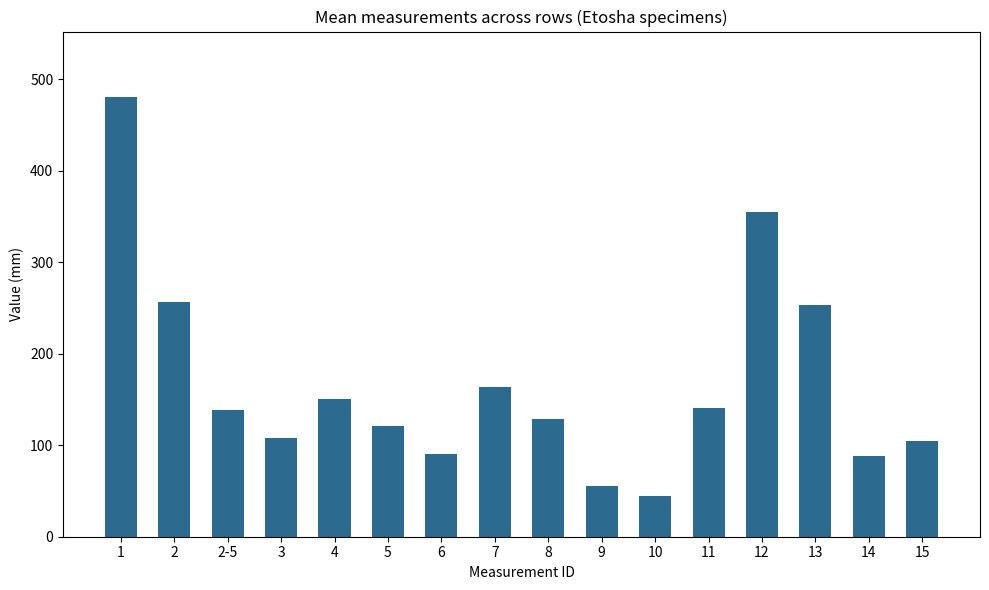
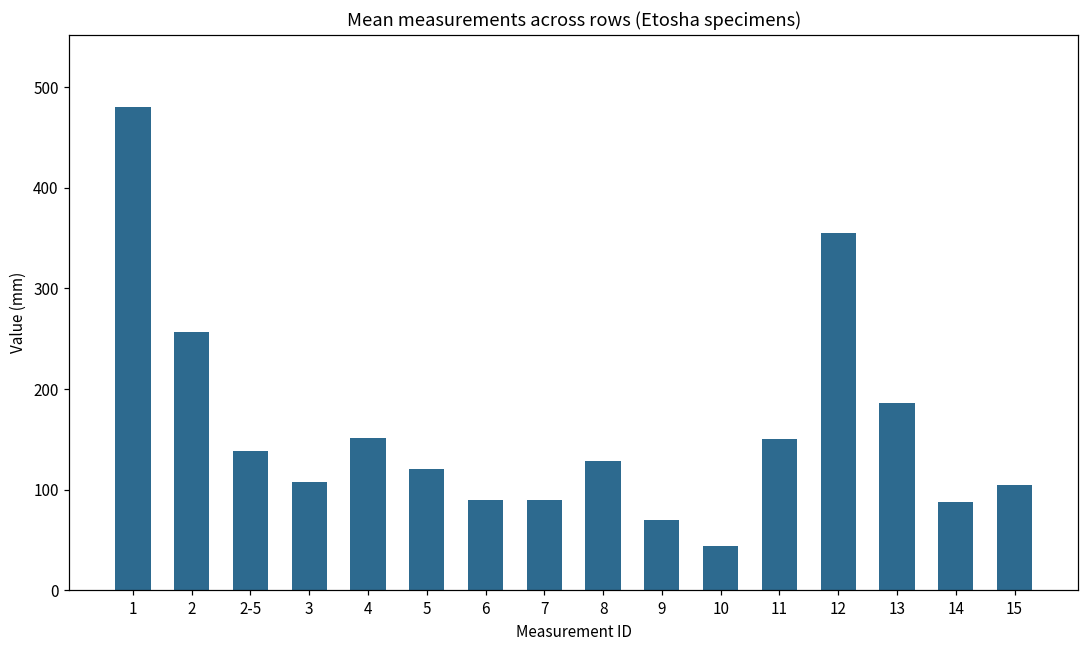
  {
    "1": 480,
    "2": 260,
    "2-5": 140,
    "3": 110,
    "4": 150,
    "5": 120,
    "6": 90,
-   "7": 160,
+   "7": 90,
    "8": 130,
-   "9": 60,
+   "9": 70,
    "10": 40,
-   "11": 140,
+   "11": 150,
    "12": 360,
-   "13": 250,
+   "13": 190,
    "14": 90,
    "15": 110
  }
